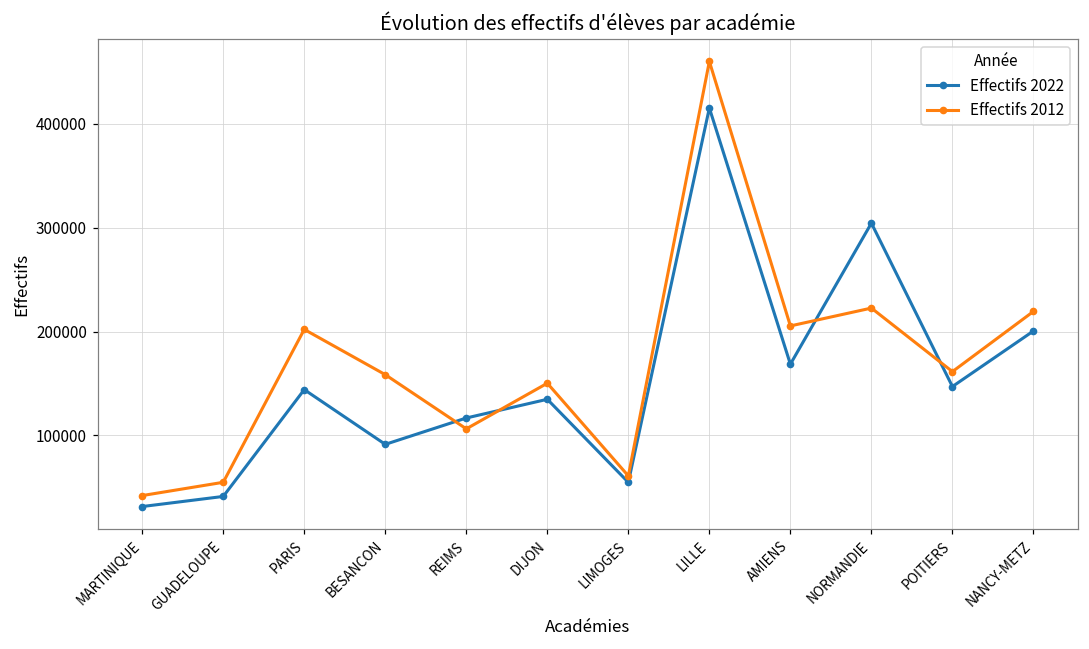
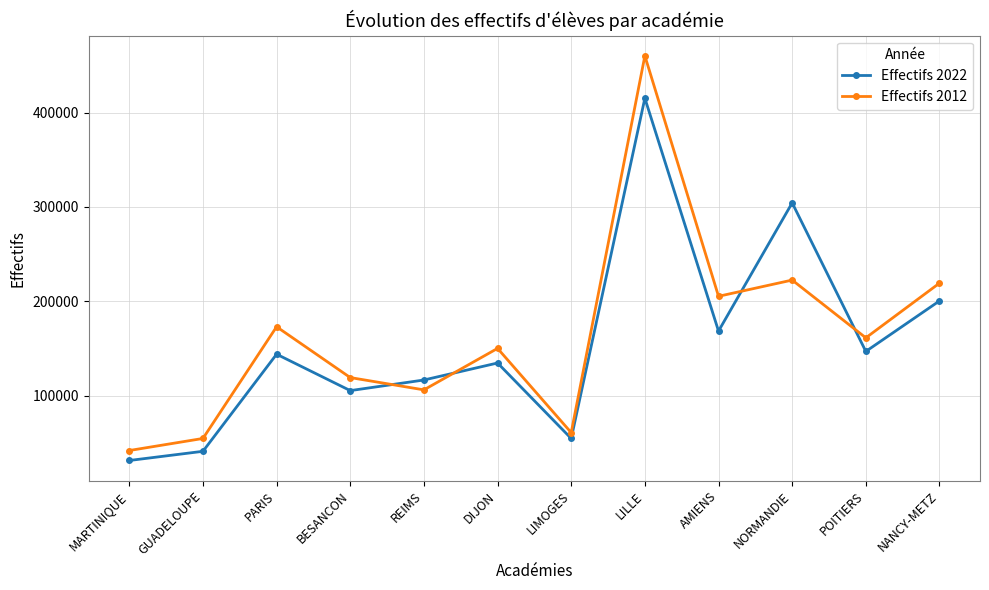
  {
    "Effectifs 2022": {
      "MARTINIQUE": 30000,
      "GUADELOUPE": 40000,
      "PARIS": 140000,
-     "BESANCON": 90000,
+     "BESANCON": 110000,
      "REIMS": 120000,
      "DIJON": 130000,
      "LIMOGES": 50000,
      "LILLE": 420000,
      "AMIENS": 170000,
      "NORMANDIE": 300000,
      "POITIERS": 150000,
      "NANCY-METZ": 200000
    },
    "Effectifs 2012": {
      "MARTINIQUE": 40000,
      "GUADELOUPE": 50000,
-     "PARIS": 200000,
-     "BESANCON": 160000,
+     "PARIS": 170000,
+     "BESANCON": 120000,
      "REIMS": 110000,
      "DIJON": 150000,
      "LIMOGES": 60000,
      "LILLE": 460000,
      "AMIENS": 210000,
      "NORMANDIE": 220000,
      "POITIERS": 160000,
      "NANCY-METZ": 220000
    }
  }
